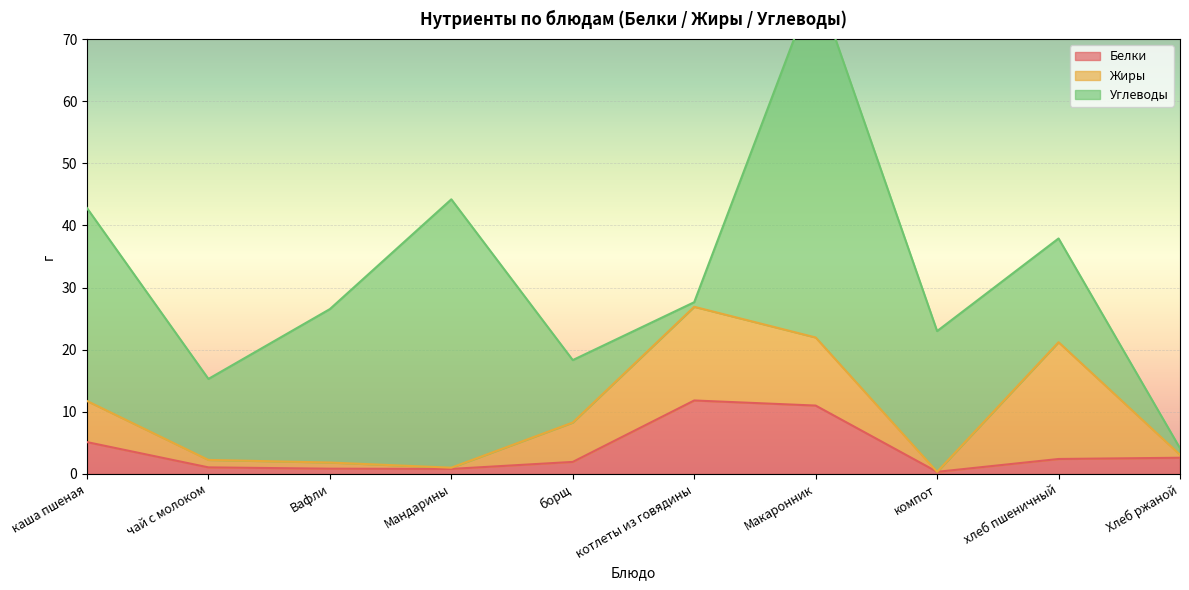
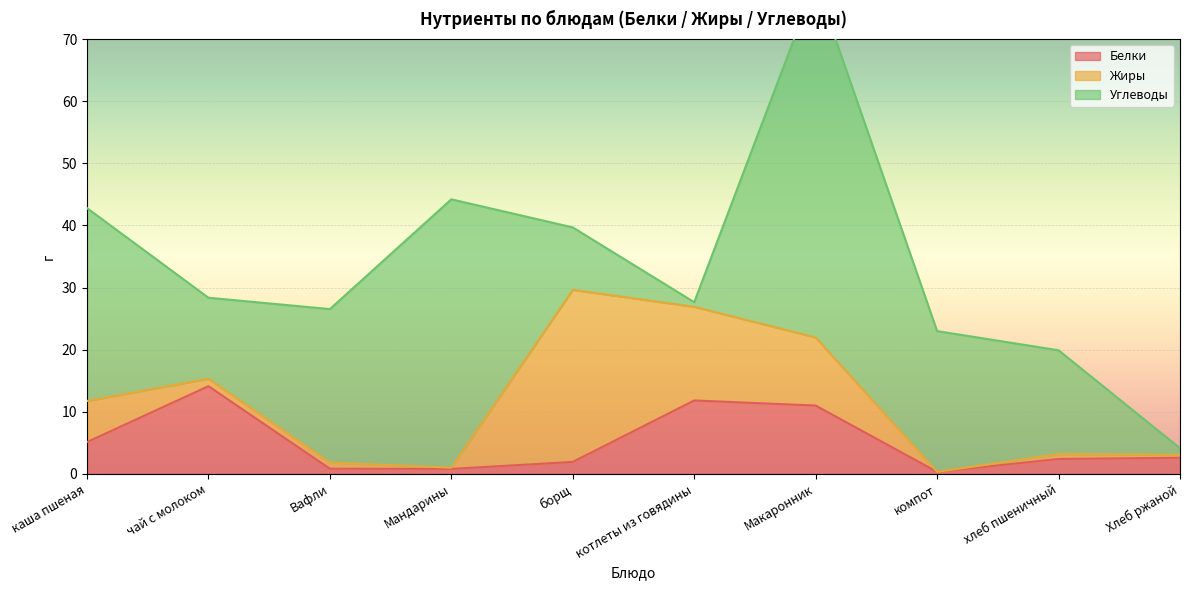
  {
    "Белки": {
      "каша пшеная": 5,
-     "чай с молоком": 1,
+     "чай с молоком": 14,
      "Вафли": 1,
      "борщ": 2,
      "котлеты из говядины": 12,
      "Макаронник": 11,
      "хлеб пшеничный": 2,
      "Хлеб ржаной": 3
    },
    "Жиры": {
      "каша пшеная": 7,
      "чай с молоком": 1,
      "Вафли": 1,
-     "борщ": 6,
+     "борщ": 28,
      "котлеты из говядины": 15,
      "Макаронник": 11,
-     "хлеб пшеничный": 19,
+     "хлеб пшеничный": 1,
      "Хлеб ржаной": 0
    },
    "Углеводы": {
      "каша пшеная": 31,
      "чай с молоком": 13,
      "Вафли": 25,
      "Мандарины": 43,
      "борщ": 10,
      "котлеты из говядины": 1,
      "компот": 23,
      "хлеб пшеничный": 17,
      "Хлеб ржаной": 1
    }
  }
